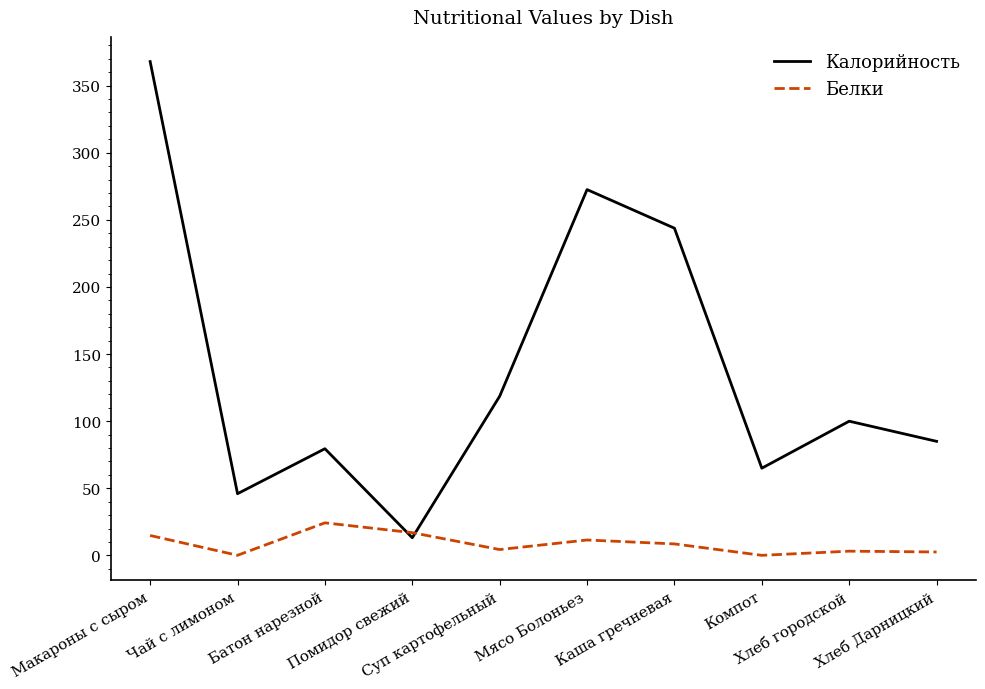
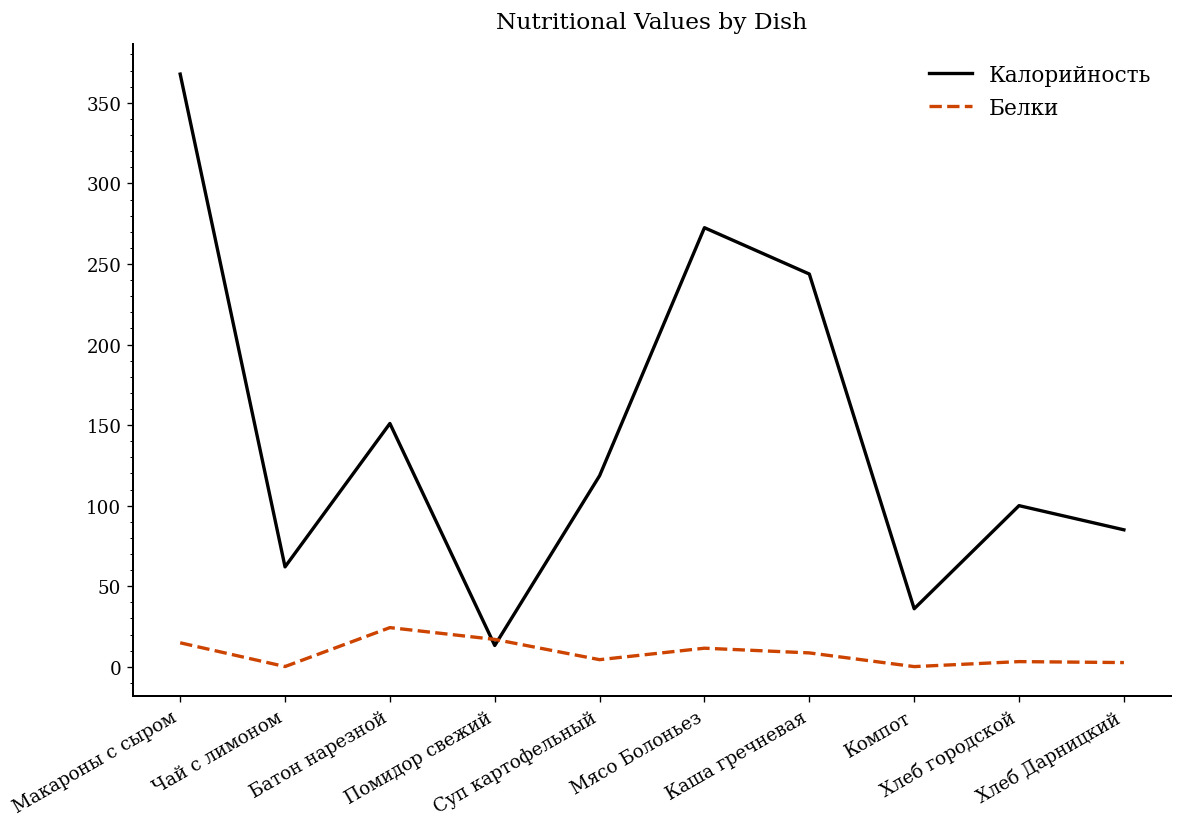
  {
    "Калорийность": {
      "Макароны с сыром": 368,
-     "Чай с лимоном": 46,
-     "Батон нарезной": 80,
+     "Чай с лимоном": 62,
+     "Батон нарезной": 151,
      "Помидор свежий": 13,
      "Суп картофельный": 119,
      "Мясо Болоньез": 273,
      "Каша гречневая": 244,
-     "Компот": 65,
+     "Компот": 36,
      "Хлеб городской": 100,
      "Хлеб Дарницкий": 85
    },
    "Белки": {
      "Макароны с сыром": 15,
      "Чай с лимоном": 0,
      "Батон нарезной": 24,
      "Помидор свежий": 17,
      "Суп картофельный": 4,
      "Мясо Болоньез": 12,
      "Каша гречневая": 9,
      "Компот": 0,
      "Хлеб городской": 3,
      "Хлеб Дарницкий": 3
    }
  }
